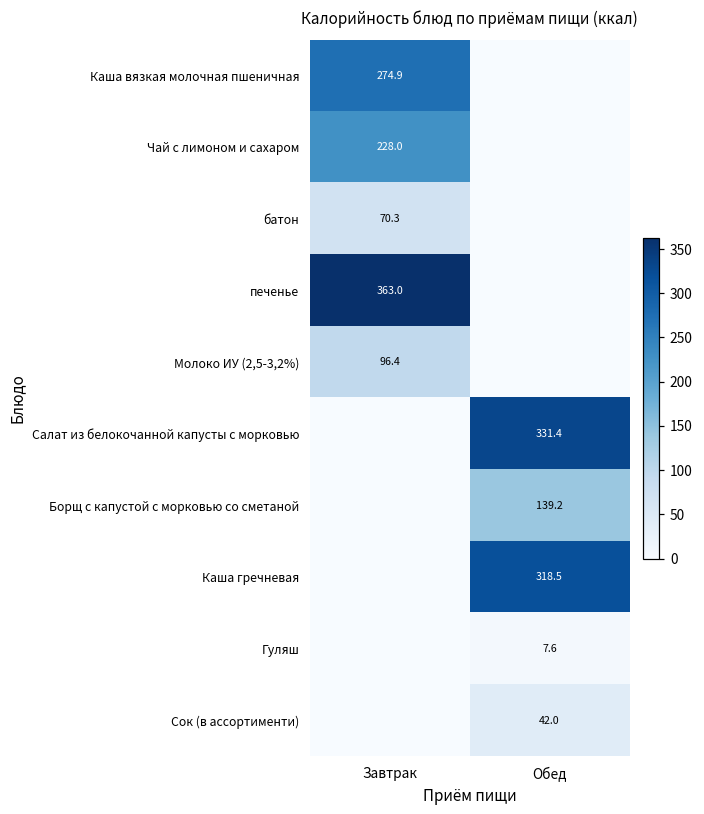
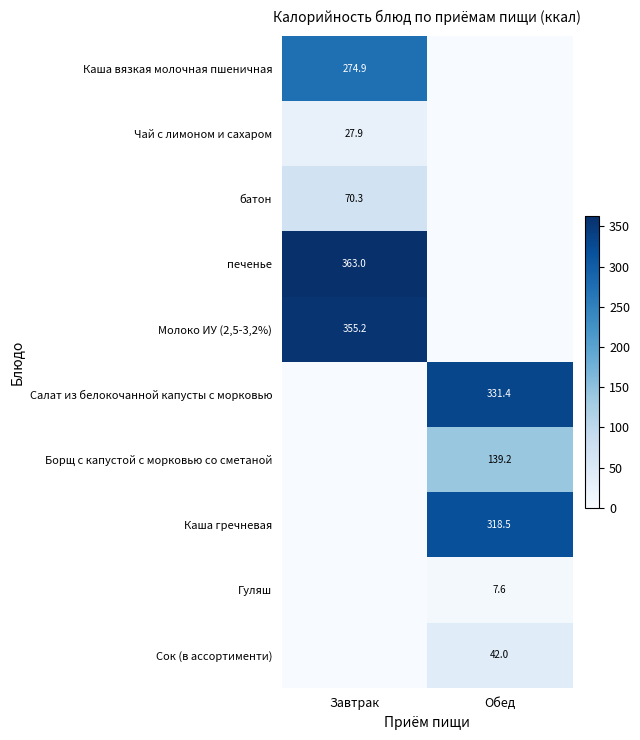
  {
    "Каша вязкая молочная пшеничная": {
      "Завтрак": 274.9
    },
    "Чай с лимоном и сахаром": {
-     "Завтрак": 228.0
+     "Завтрак": 27.9
    },
    "батон": {
      "Завтрак": 70.3
    },
    "печенье": {
      "Завтрак": 363.0
    },
    "Молоко ИУ (2,5-3,2%)": {
-     "Завтрак": 96.4
+     "Завтрак": 355.2
    },
    "Салат из белокочанной капусты с морковью": {
      "Обед": 331.4
    },
    "Борщ с капустой с морковью со сметаной": {
      "Обед": 139.2
    },
    "Каша гречневая": {
      "Обед": 318.5
    },
    "Гуляш": {
      "Обед": 7.6
    },
    "Сок (в ассортименти)": {
      "Обед": 42.0
    }
  }
